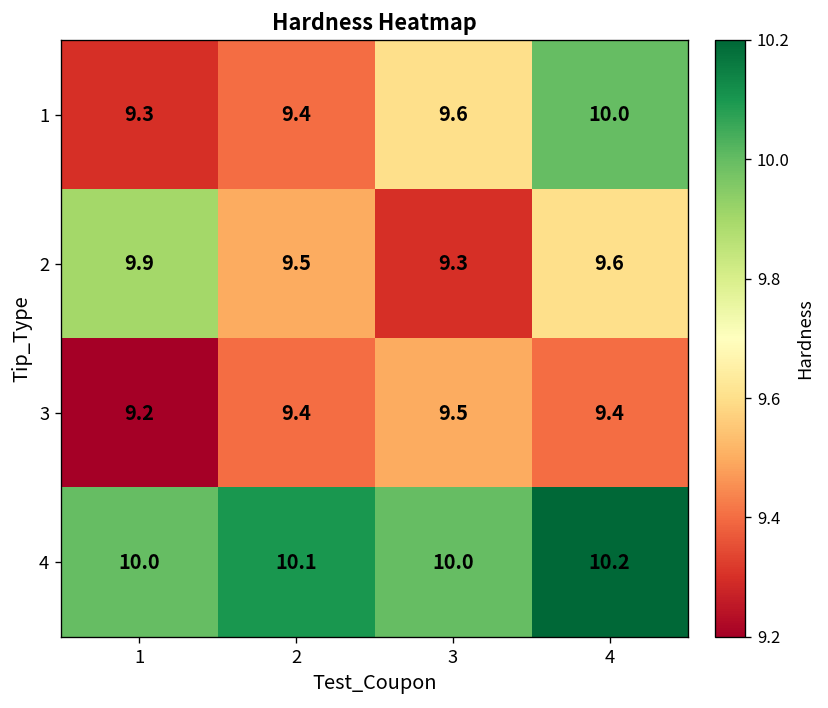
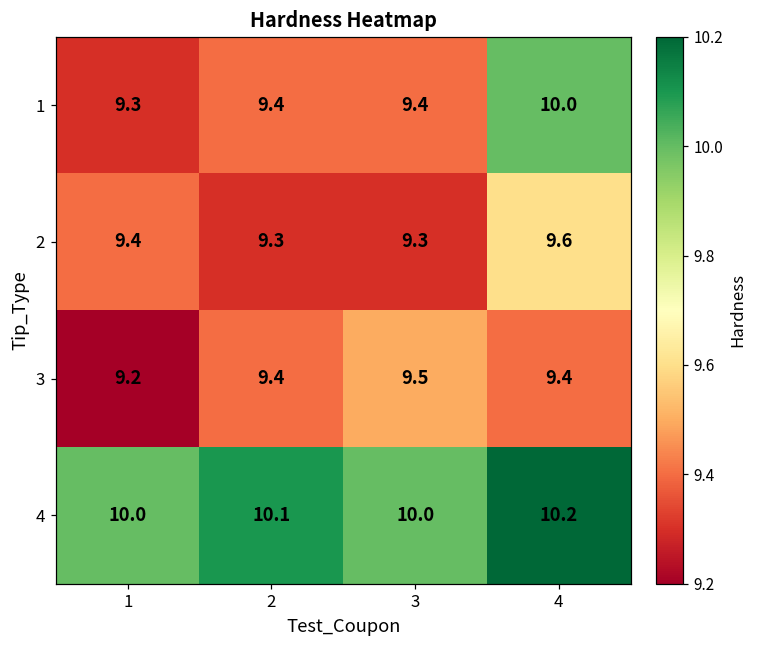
  {
    "1": {
      "1": 9.3,
      "2": 9.4,
-     "3": 9.6,
+     "3": 9.4,
      "4": 10.0
    },
    "2": {
-     "1": 9.9,
-     "2": 9.5,
+     "1": 9.4,
+     "2": 9.3,
      "3": 9.3,
      "4": 9.6
    },
    "3": {
      "1": 9.2,
      "2": 9.4,
      "3": 9.5,
      "4": 9.4
    },
    "4": {
      "1": 10.0,
      "2": 10.1,
      "3": 10.0,
      "4": 10.2
    }
  }
